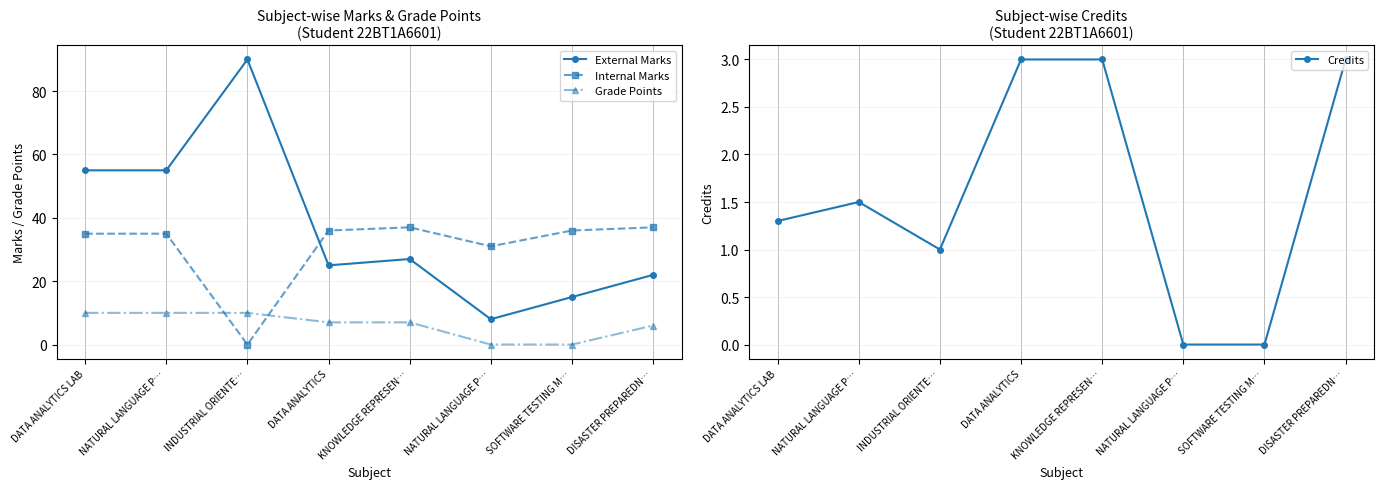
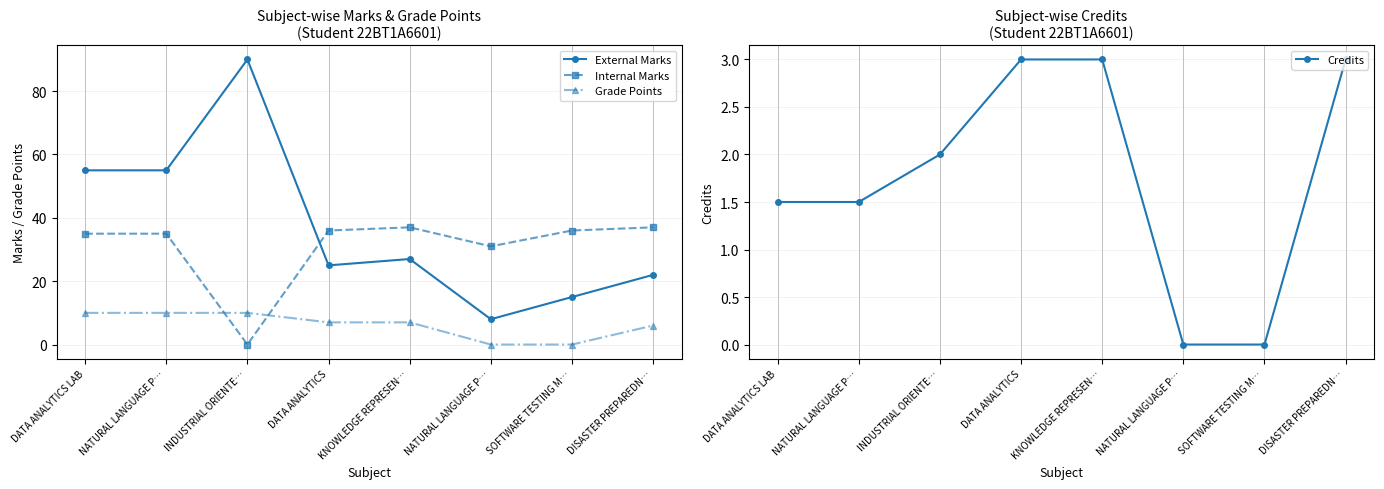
  {
    "Subject-wise Credits (Student 22BT1A6601)": {
-     "DATA ANALYTICS LAB": 1.3,
-     "INDUSTRIAL ORIENTE…": 1,
+     "DATA ANALYTICS LAB": 1.5,
+     "INDUSTRIAL ORIENTE…": 2,
      "DATA ANALYTICS": 3.0,
      "KNOWLEDGE REPRESEN…": 3.0,
      "SOFTWARE TESTING M…": 0.0
    }
  }
